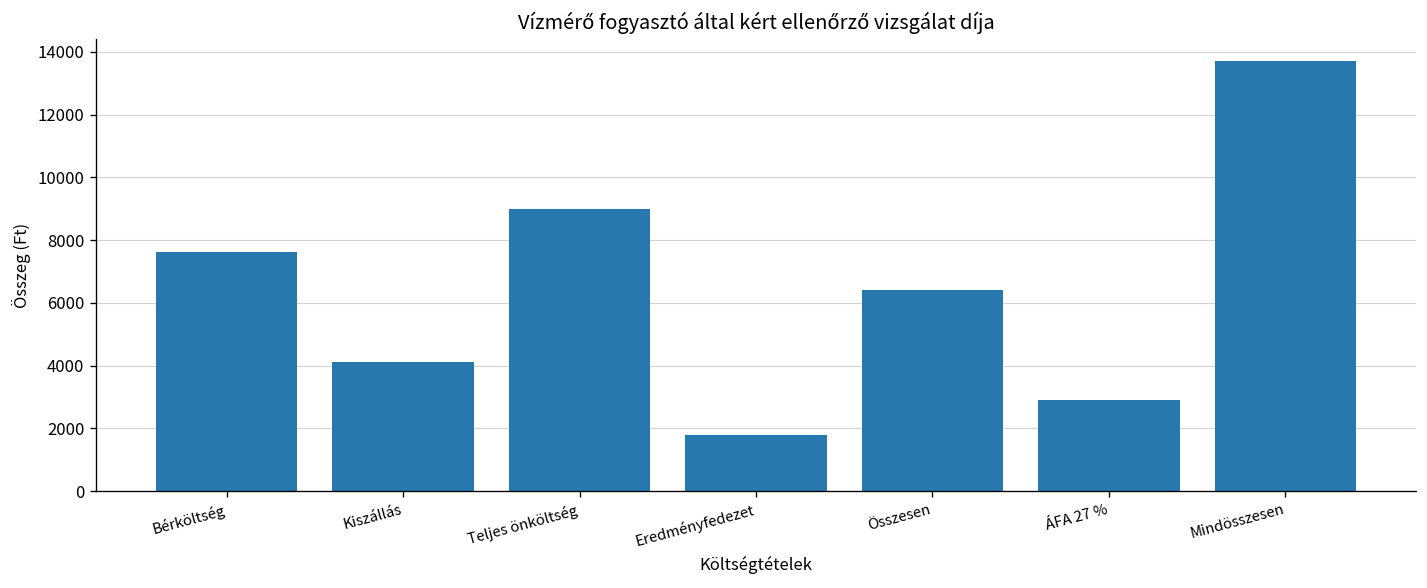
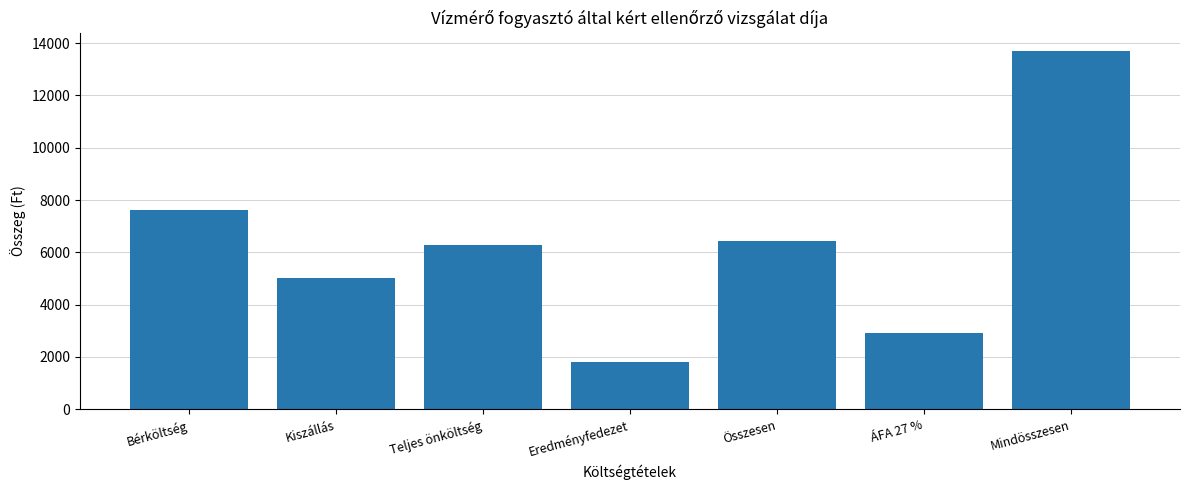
  {
    "Bérköltség": 7600,
-   "Kiszállás": 4100,
-   "Teljes önköltség": 9000,
+   "Kiszállás": 5000,
+   "Teljes önköltség": 6300,
    "Eredményfedezet": 1800,
    "Összesen": 6400,
    "ÁFA 27 %": 2900,
    "Mindösszesen": 13700
  }
